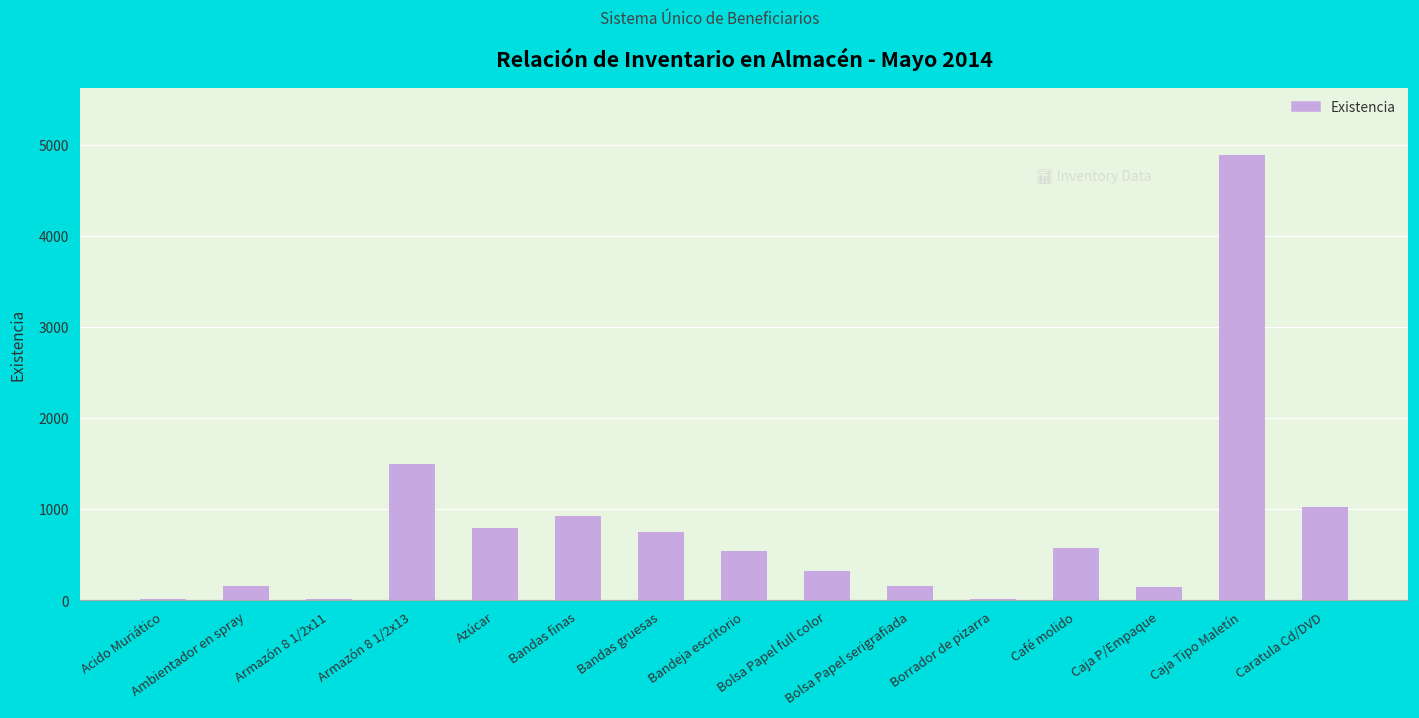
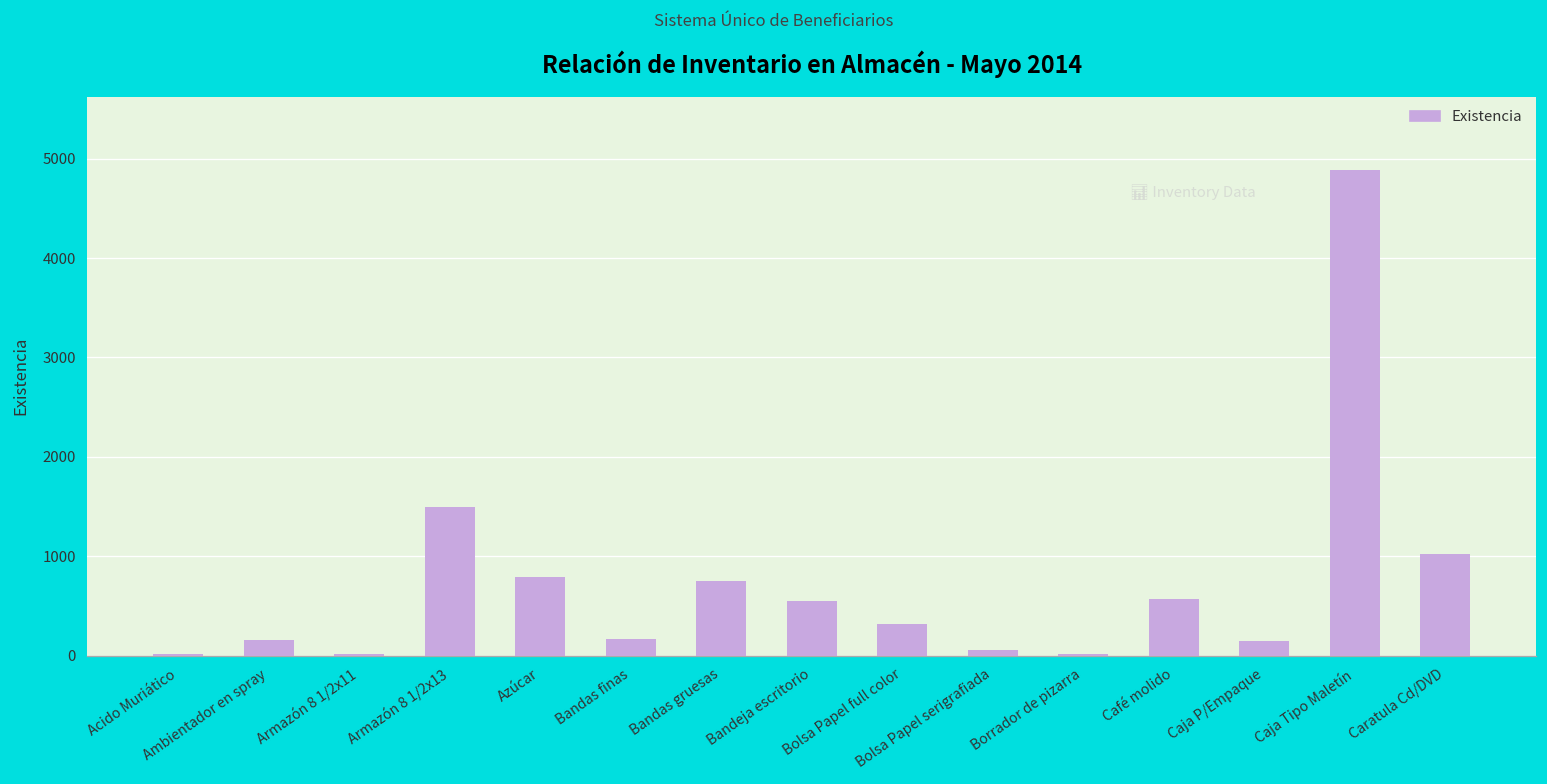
  {
    "Ambientador en spray": 200,
    "Armazón 8 1/2x13": 1500,
    "Azúcar": 800,
-   "Bandas finas": 900,
+   "Bandas finas": 200,
    "Bandas gruesas": 700,
    "Bandeja escritorio": 500,
    "Bolsa Papel full color": 300,
-   "Bolsa Papel serigrafiada": 200,
+   "Bolsa Papel serigrafiada": 100,
    "Café molido": 600,
    "Caja P/Empaque": 200,
    "Caja Tipo Maletín": 4900,
    "Caratula Cd/DVD": 1000
  }
